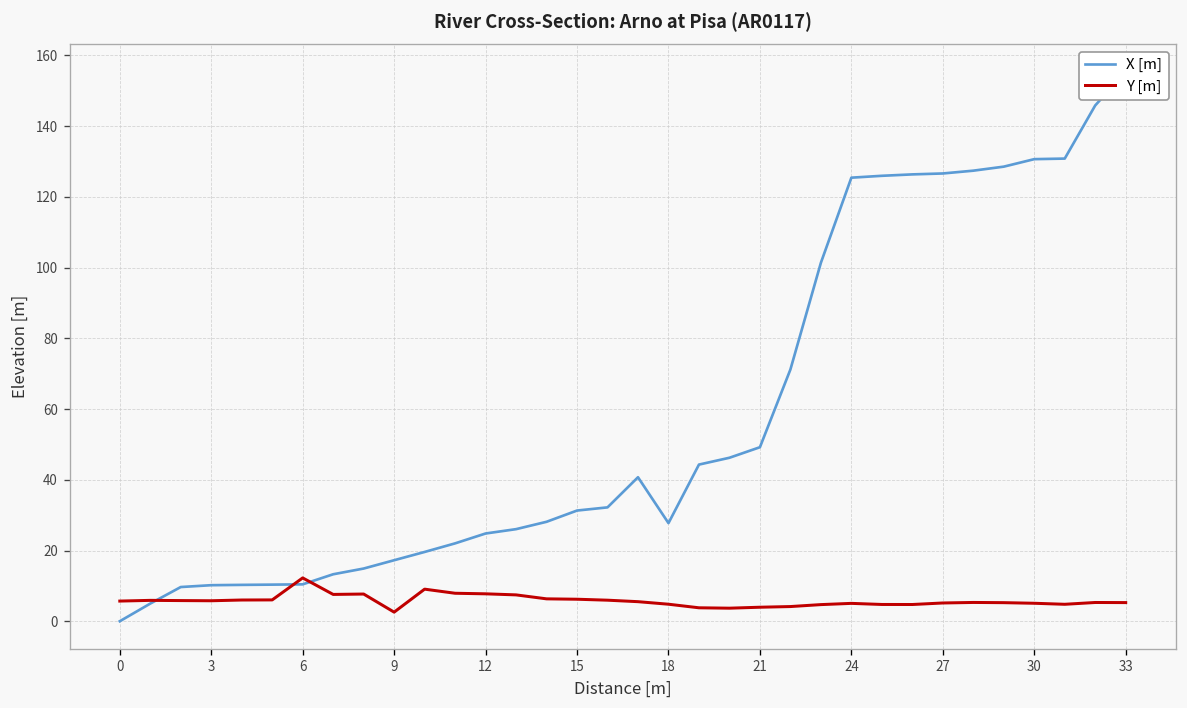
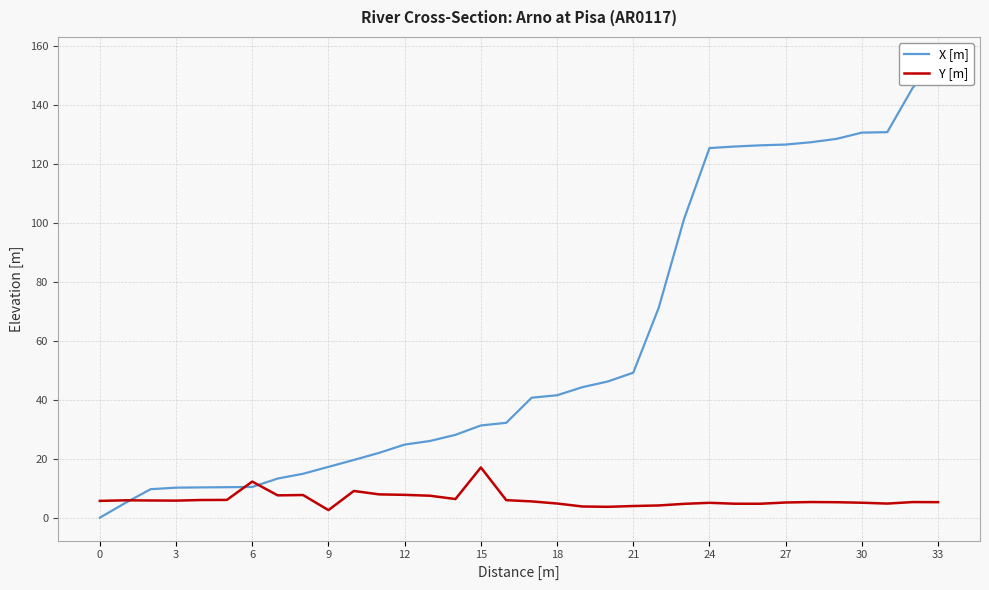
  {
    "X [m]": {
      "0": 0,
      "3": 10,
      "6": 10,
      "9": 17,
      "12": 25,
      "15": 31,
-     "18": 28,
+     "18": 42,
      "21": 49,
      "24": 125,
      "27": 127,
      "30": 131
    },
    "Y [m]": {
      "0": 6,
      "3": 6,
      "6": 12,
      "9": 3,
      "12": 8,
-     "15": 6,
+     "15": 17,
      "18": 5,
      "21": 4,
      "24": 5,
      "27": 5,
      "30": 5,
      "33": 5
    }
  }
